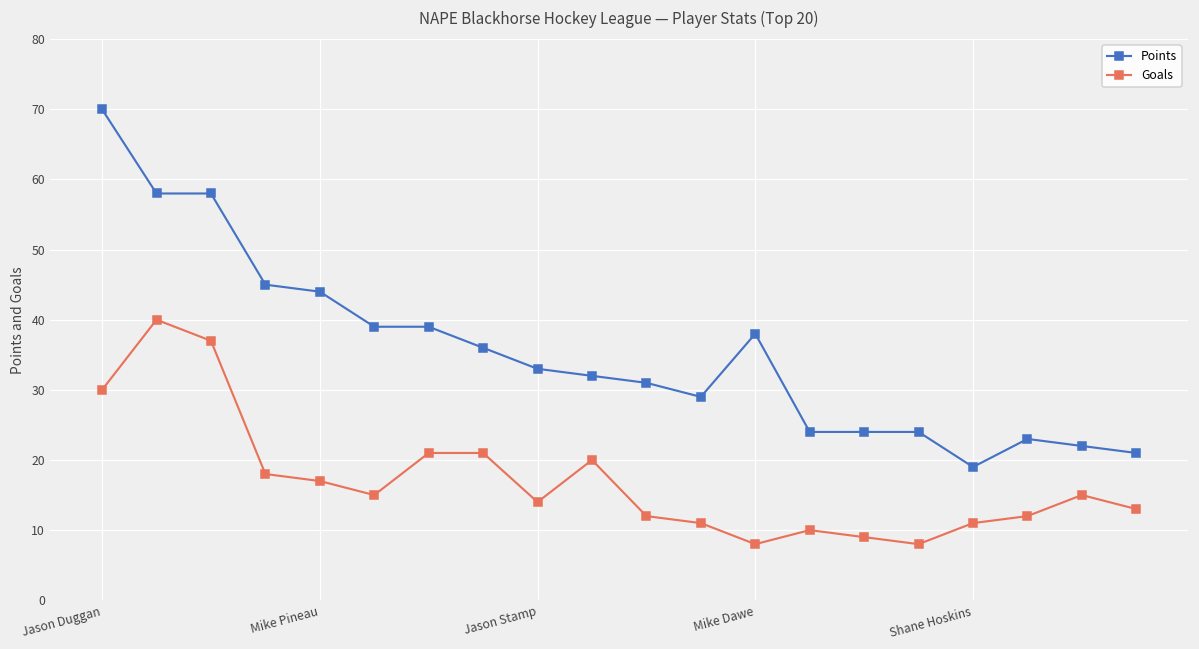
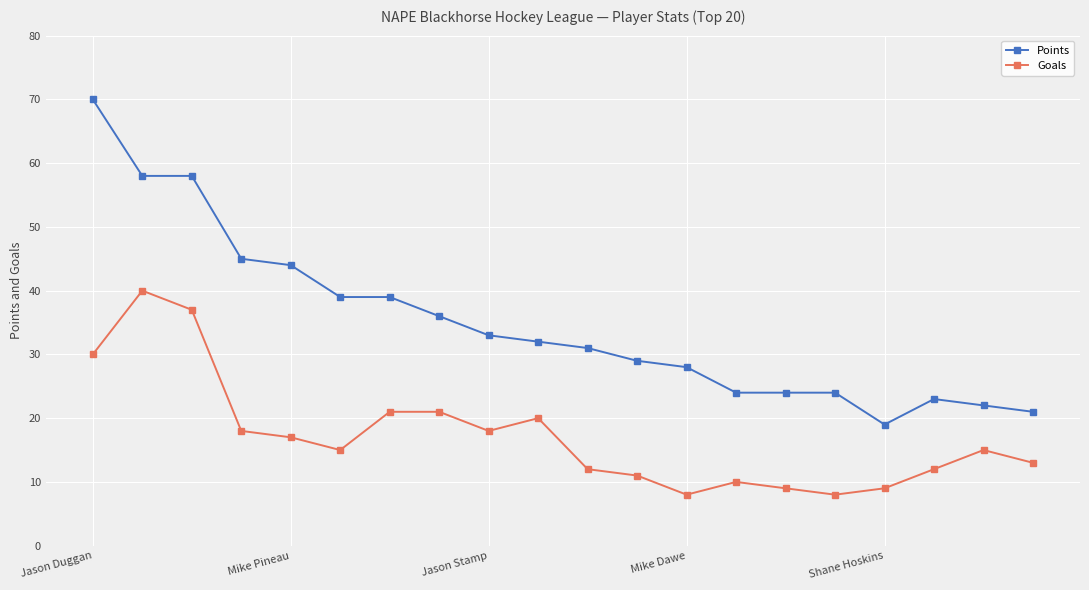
  {
    "Points": {
      "Jason Duggan": 70,
      "Mike Pineau": 44,
      "Jason Stamp": 33,
-     "Mike Dawe": 38,
+     "Mike Dawe": 28,
      "Shane Hoskins": 19
    },
    "Goals": {
      "Jason Duggan": 30,
      "Mike Pineau": 17,
-     "Jason Stamp": 14,
+     "Jason Stamp": 18,
      "Mike Dawe": 8,
-     "Shane Hoskins": 11
+     "Shane Hoskins": 9
    }
  }
